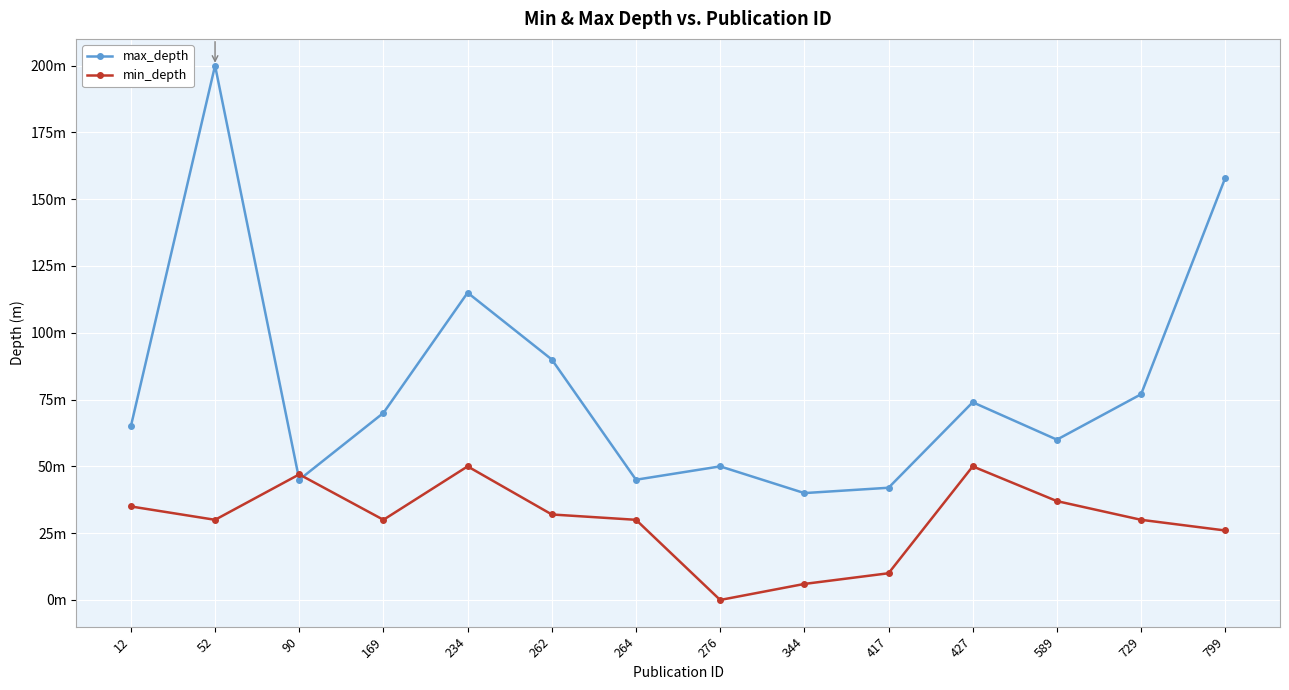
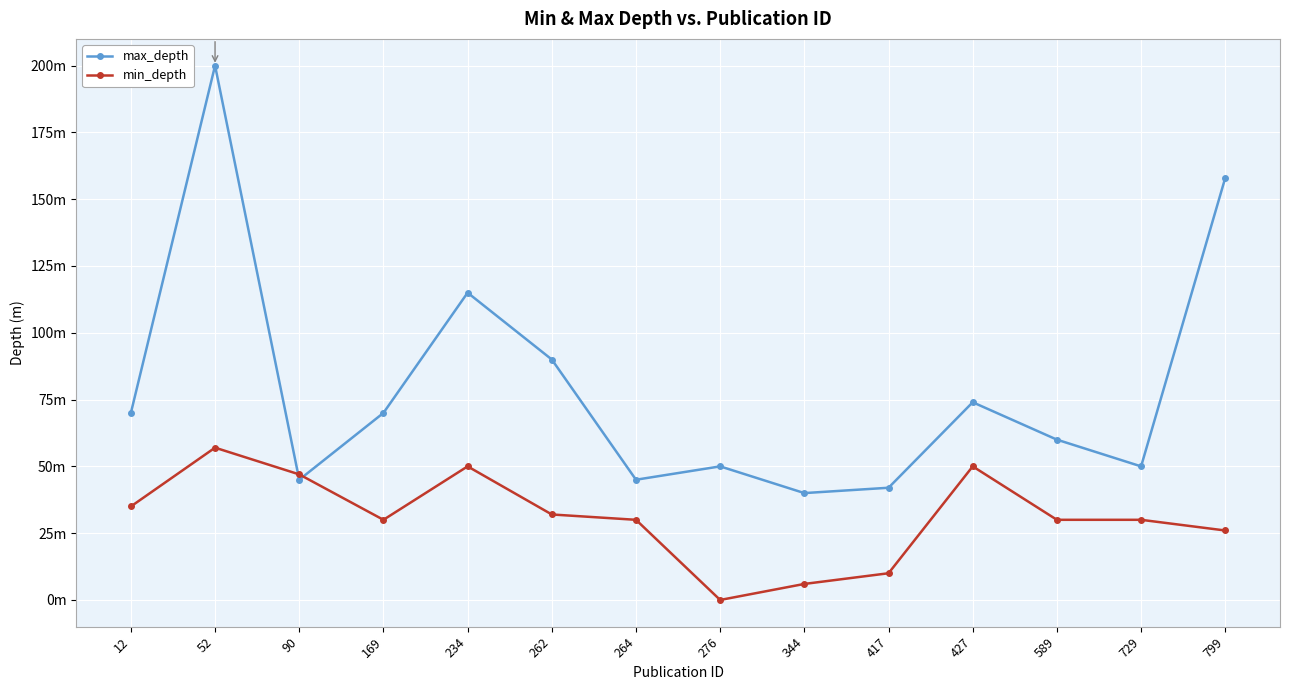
  {
    "max_depth": {
-     "12": "65m",
+     "12": "70m",
      "52": "200m",
      "90": "45m",
      "169": "70m",
      "234": "115m",
      "262": "90m",
      "264": "45m",
      "276": "50m",
      "344": "40m",
      "417": "42m",
      "427": "74m",
      "589": "60m",
-     "729": "77m",
+     "729": "50m",
      "799": "158m"
    },
    "min_depth": {
      "12": "35m",
-     "52": "30m",
+     "52": "57m",
      "90": "47m",
      "169": "30m",
      "234": "50m",
      "262": "32m",
      "264": "30m",
      "276": "0m",
      "344": "6m",
      "417": "10m",
      "427": "50m",
-     "589": "37m",
+     "589": "30m",
      "729": "30m",
      "799": "26m"
    }
  }
